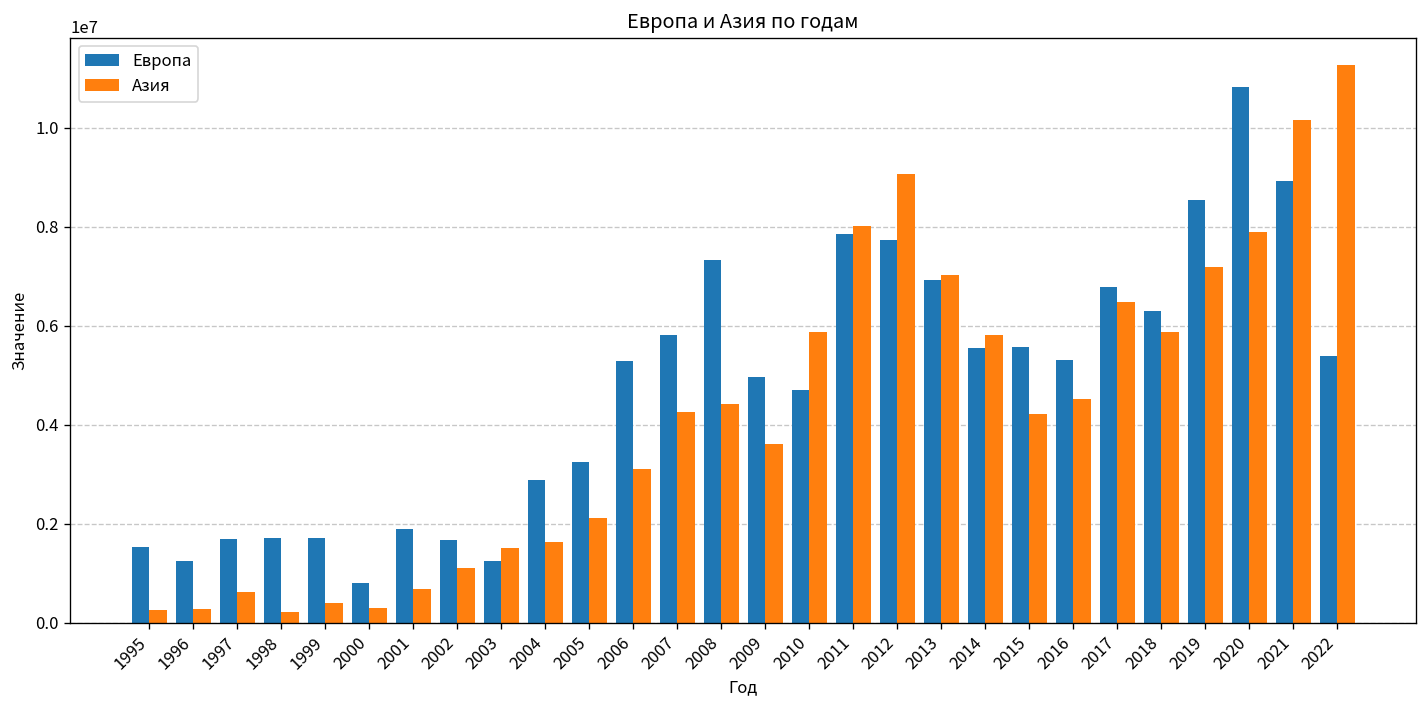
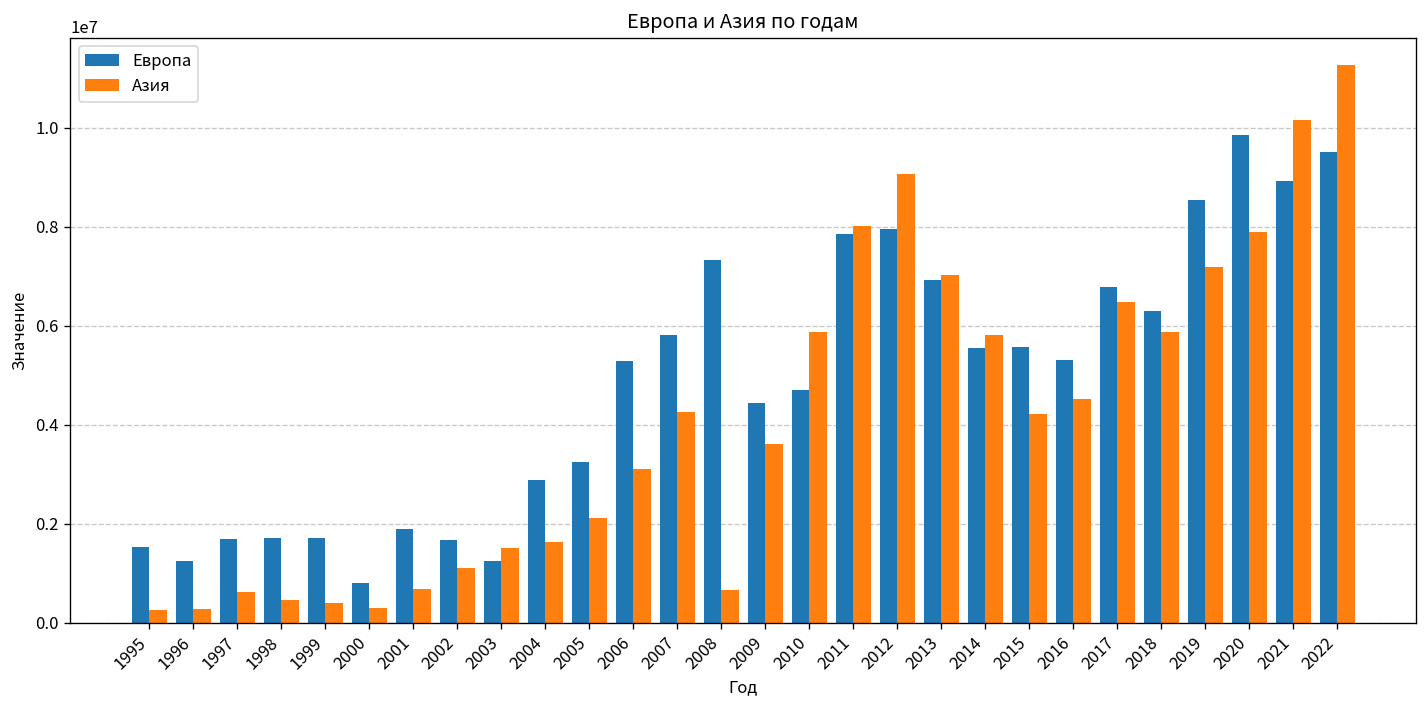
  {
    "Европа": {
      "1995": 1500000,
      "1996": 1200000,
      "1997": 1700000,
      "1998": 1700000,
      "1999": 1700000,
      "2000": 800000,
      "2001": 1900000,
      "2002": 1700000,
      "2003": 1300000,
      "2004": 2900000,
      "2005": 3300000,
      "2006": 5300000,
      "2007": 5800000,
      "2008": 7300000,
-     "2009": 5000000,
+     "2009": 4400000,
      "2010": 4700000,
      "2011": 7800000,
-     "2012": 7700000,
+     "2012": 8000000,
      "2013": 6900000,
      "2014": 5600000,
      "2015": 5600000,
      "2016": 5300000,
      "2017": 6800000,
      "2018": 6300000,
      "2019": 8500000,
-     "2020": 10800000,
+     "2020": 9800000,
      "2021": 8900000,
-     "2022": 5400000
+     "2022": 9500000
    },
    "Азия": {
      "1995": 300000,
      "1996": 300000,
      "1997": 600000,
-     "1998": 200000,
+     "1998": 400000,
      "1999": 400000,
      "2000": 300000,
      "2001": 700000,
      "2002": 1100000,
      "2003": 1500000,
      "2004": 1600000,
      "2005": 2100000,
      "2006": 3100000,
      "2007": 4300000,
-     "2008": 4400000,
+     "2008": 700000,
      "2009": 3600000,
      "2010": 5900000,
      "2011": 8000000,
      "2012": 9100000,
      "2013": 7000000,
      "2014": 5800000,
      "2015": 4200000,
      "2016": 4500000,
      "2017": 6500000,
      "2018": 5900000,
      "2019": 7200000,
      "2020": 7900000,
      "2021": 10200000,
      "2022": 11300000
    }
  }
